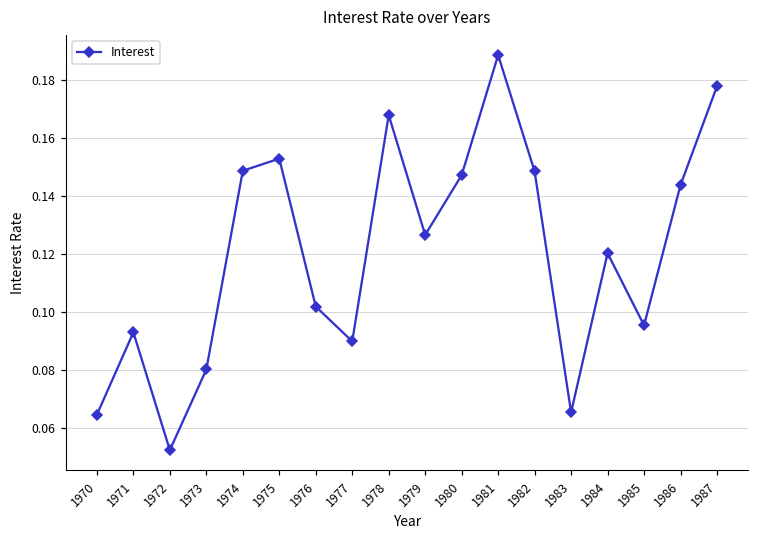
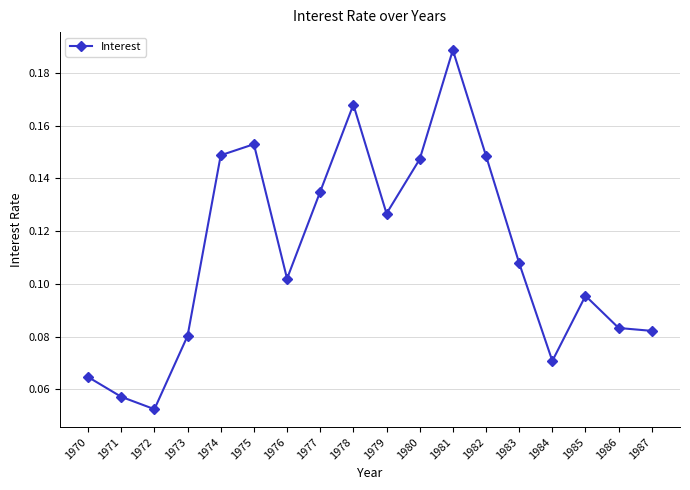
  {
    "1970": 0.065,
-   "1971": 0.093,
+   "1971": 0.057,
    "1972": 0.053,
    "1973": 0.080,
    "1974": 0.149,
    "1975": 0.153,
    "1976": 0.102,
-   "1977": 0.090,
+   "1977": 0.135,
    "1978": 0.168,
    "1979": 0.127,
    "1980": 0.147,
    "1981": 0.189,
    "1982": 0.149,
-   "1983": 0.066,
-   "1984": 0.120,
+   "1983": 0.108,
+   "1984": 0.071,
    "1985": 0.096,
-   "1986": 0.144,
-   "1987": 0.178
+   "1986": 0.083,
+   "1987": 0.082
  }
